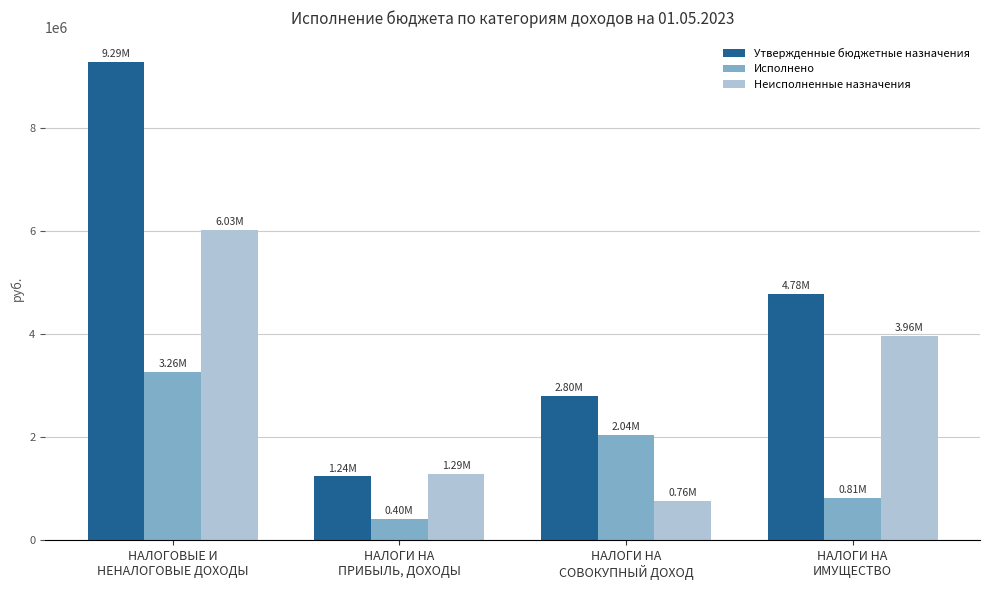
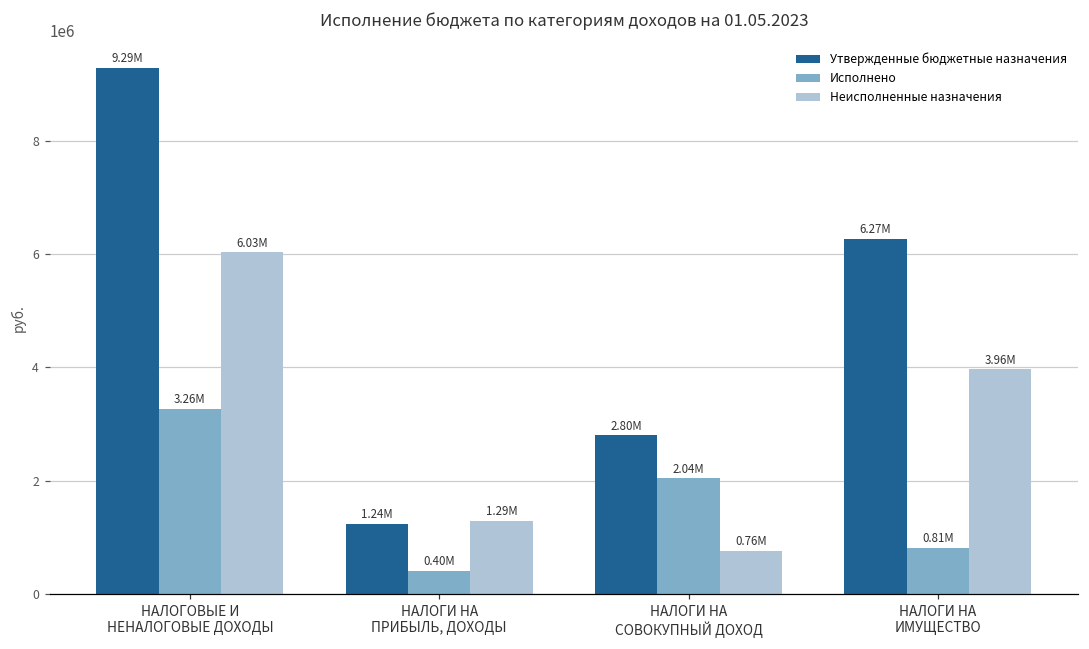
  {
    "Утвержденные бюджетные назначения": {
      "НАЛОГОВЫЕ И НЕНАЛОГОВЫЕ ДОХОДЫ": "9.29M",
      "НАЛОГИ НА ПРИБЫЛЬ, ДОХОДЫ": "1.24M",
      "НАЛОГИ НА СОВОКУПНЫЙ ДОХОД": "2.80M",
-     "НАЛОГИ НА ИМУЩЕСТВО": "4.78M"
+     "НАЛОГИ НА ИМУЩЕСТВО": "6.27M"
    }
  }
